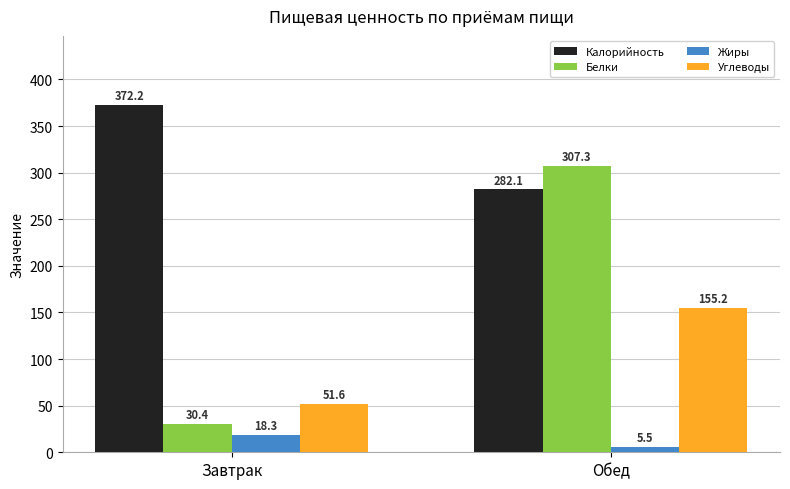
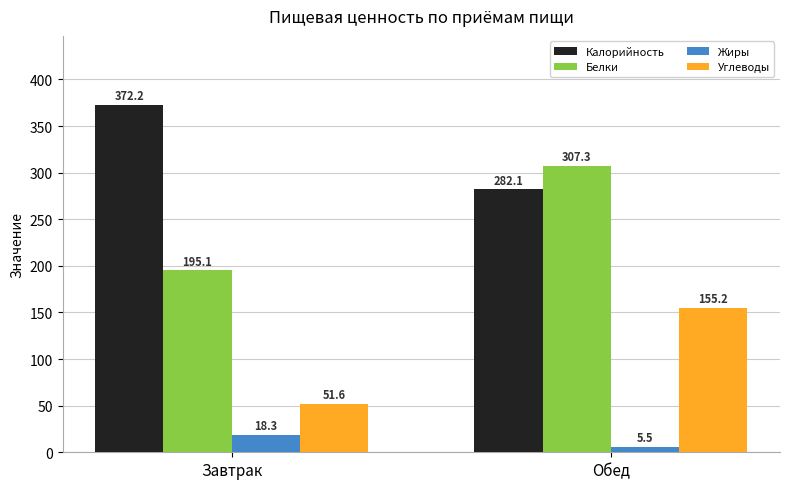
  {
    "Калорийность": {
      "Завтрак": 372.2,
      "Обед": 282.1
    },
    "Белки": {
-     "Завтрак": 30.4,
+     "Завтрак": 195.1,
      "Обед": 307.3
    },
    "Жиры": {
      "Завтрак": 18.3,
      "Обед": 5.5
    },
    "Углеводы": {
      "Завтрак": 51.6,
      "Обед": 155.2
    }
  }
